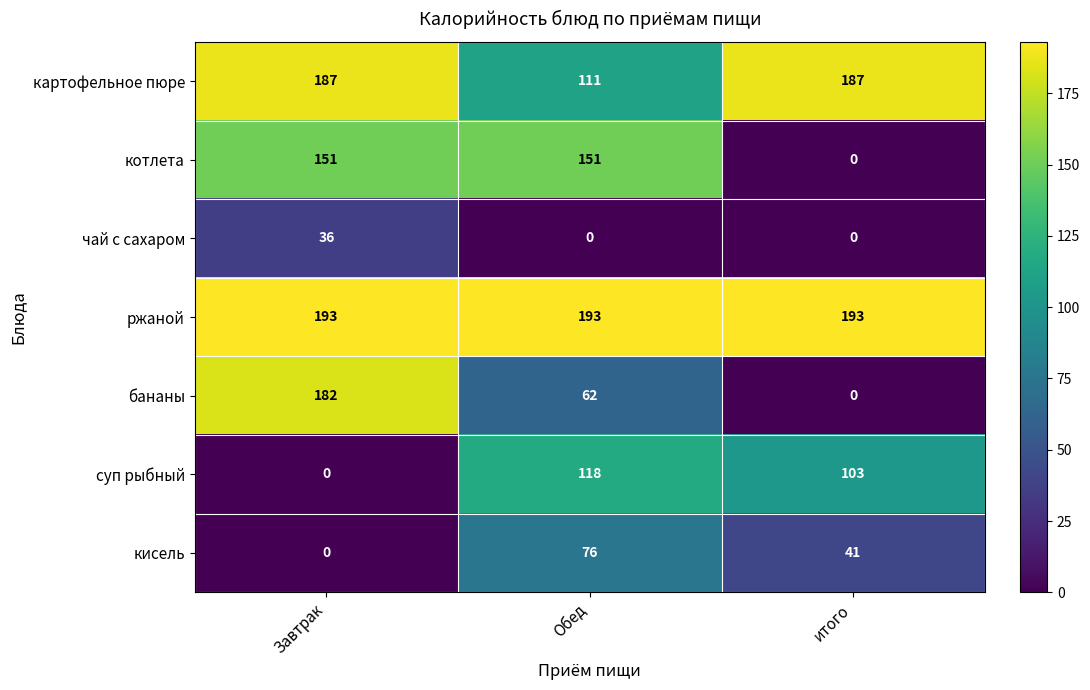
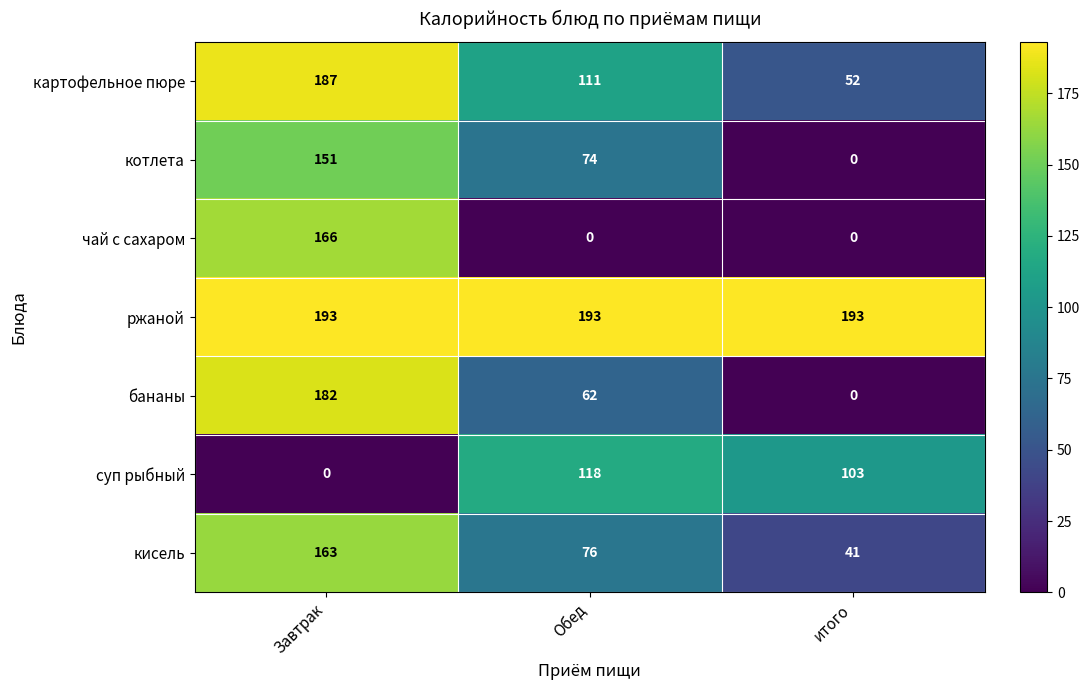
  {
    "картофельное пюре": {
      "Завтрак": 187,
      "Обед": 111,
-     "итого": 187
+     "итого": 52
    },
    "котлета": {
      "Завтрак": 151,
-     "Обед": 151,
+     "Обед": 74,
      "итого": 0
    },
    "чай с сахаром": {
-     "Завтрак": 36,
+     "Завтрак": 166,
      "Обед": 0,
      "итого": 0
    },
    "ржаной": {
      "Завтрак": 193,
      "Обед": 193,
      "итого": 193
    },
    "бананы": {
      "Завтрак": 182,
      "Обед": 62,
      "итого": 0
    },
    "суп рыбный": {
      "Завтрак": 0,
      "Обед": 118,
      "итого": 103
    },
    "кисель": {
-     "Завтрак": 0,
+     "Завтрак": 163,
      "Обед": 76,
      "итого": 41
    }
  }
